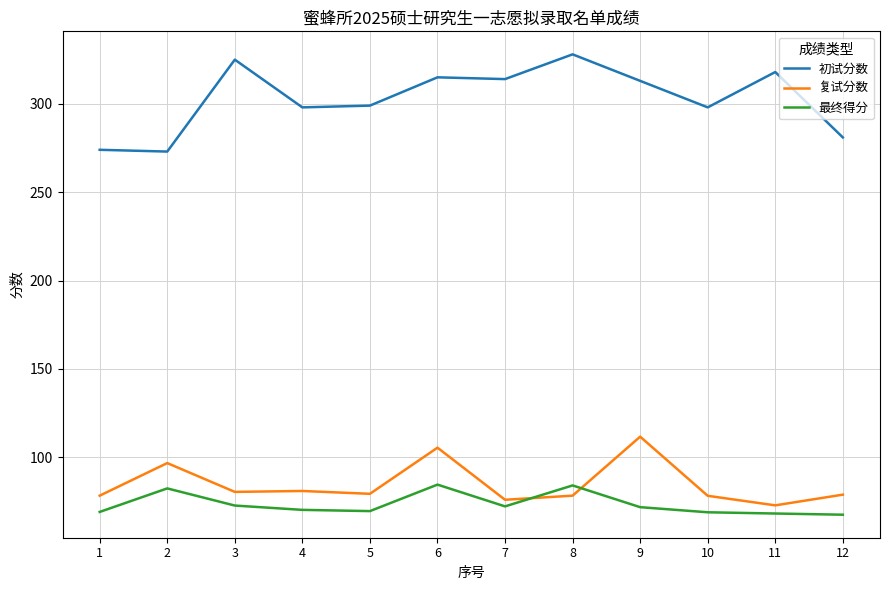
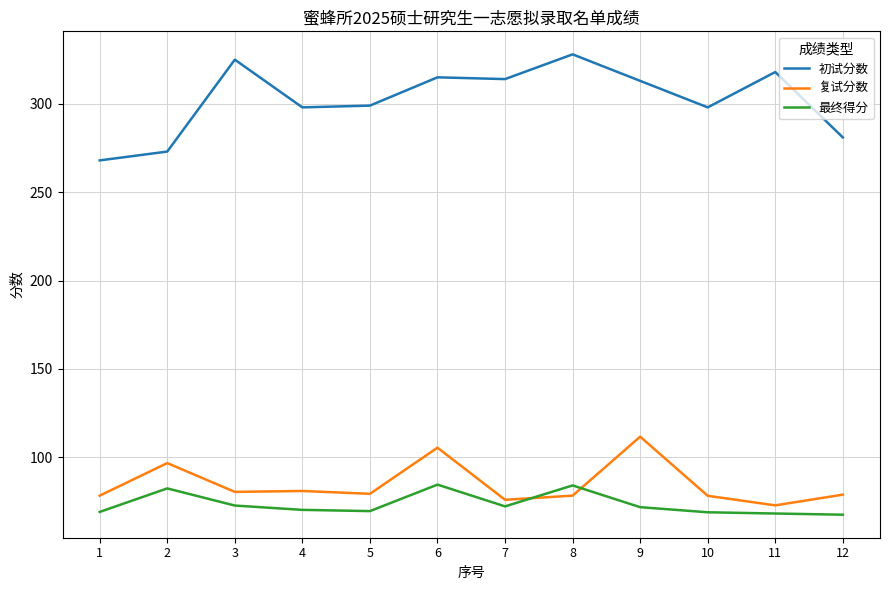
  {
    "初试分数": {
-     "1": 274,
+     "1": 268,
      "2": 273,
      "3": 325,
      "4": 298,
      "5": 299,
      "6": 315,
      "7": 314,
      "8": 328,
      "9": 313,
      "10": 298,
      "11": 318,
      "12": 281
    },
    "复试分数": {
      "1": 78,
      "2": 97,
      "3": 80,
      "4": 81,
      "5": 79,
      "6": 105,
      "7": 76,
      "8": 78,
      "9": 112,
      "10": 78,
      "11": 73,
      "12": 79
    },
    "最终得分": {
      "1": 69,
      "2": 82,
      "3": 73,
      "4": 70,
      "5": 70,
      "6": 85,
      "7": 72,
      "8": 84,
      "9": 72,
      "10": 69,
      "11": 68,
      "12": 68
    }
  }
